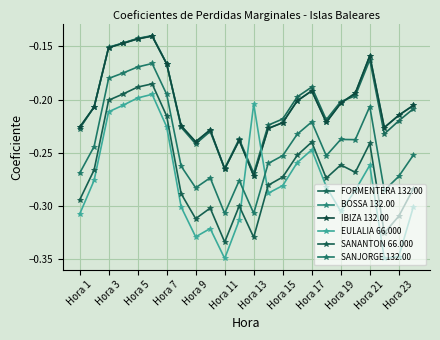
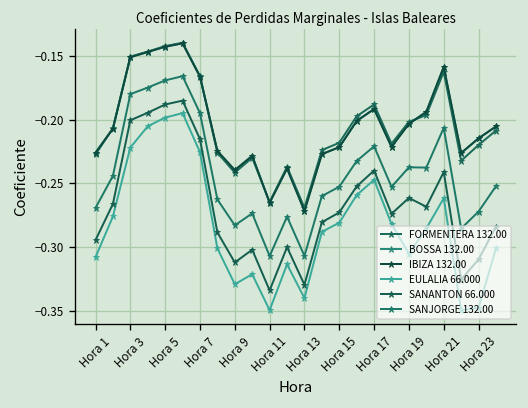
  {
    "EULALIA 66.000": {
      "Hora 1": -0.308,
-     "Hora 3": -0.211,
+     "Hora 3": -0.222,
      "Hora 5": -0.198,
      "Hora 7": -0.225,
      "Hora 9": -0.329,
      "Hora 11": -0.349,
-     "Hora 13": -0.204,
+     "Hora 13": -0.340,
      "Hora 15": -0.281,
      "Hora 17": -0.247,
      "Hora 21": -0.262
    }
  }
